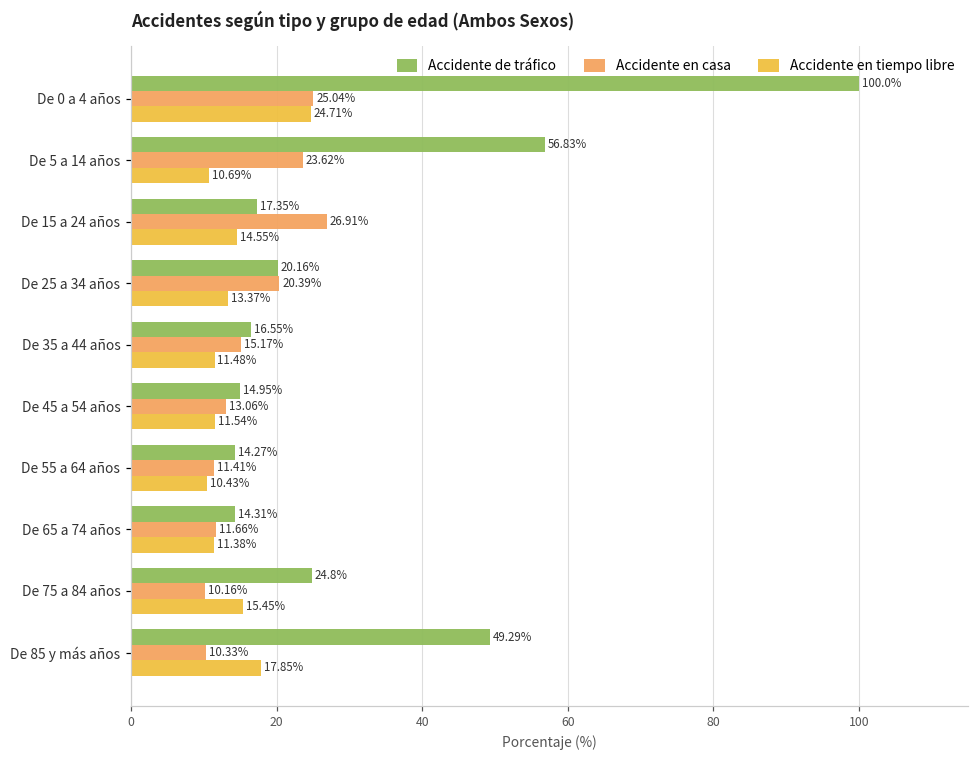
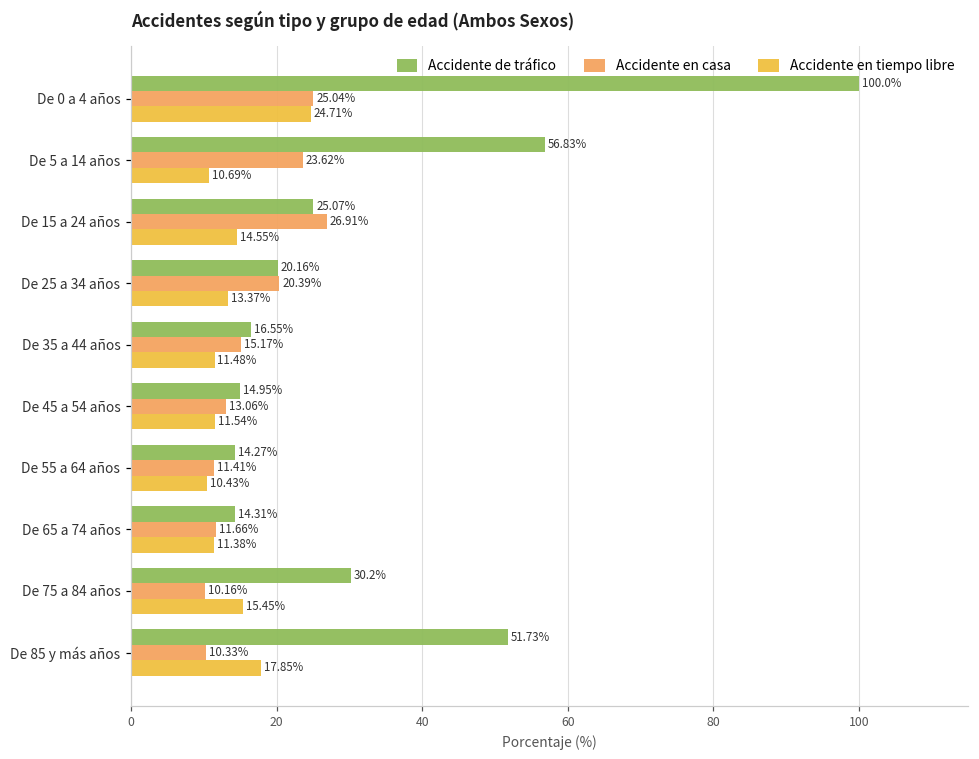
  {
    "Accidente de tráfico": {
      "De 0 a 4 años": "100.0%",
      "De 5 a 14 años": "56.83%",
-     "De 15 a 24 años": "17.35%",
+     "De 15 a 24 años": "25.07%",
      "De 25 a 34 años": "20.16%",
      "De 35 a 44 años": "16.55%",
      "De 45 a 54 años": "14.95%",
      "De 55 a 64 años": "14.27%",
      "De 65 a 74 años": "14.31%",
-     "De 75 a 84 años": "24.8%",
-     "De 85 y más años": "49.29%"
+     "De 75 a 84 años": "30.2%",
+     "De 85 y más años": "51.73%"
    }
  }
